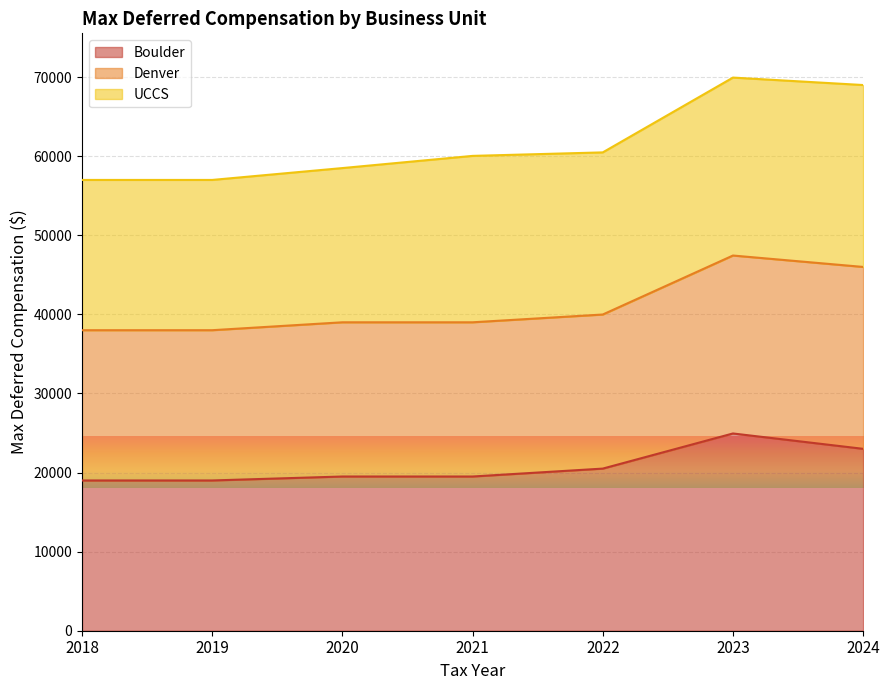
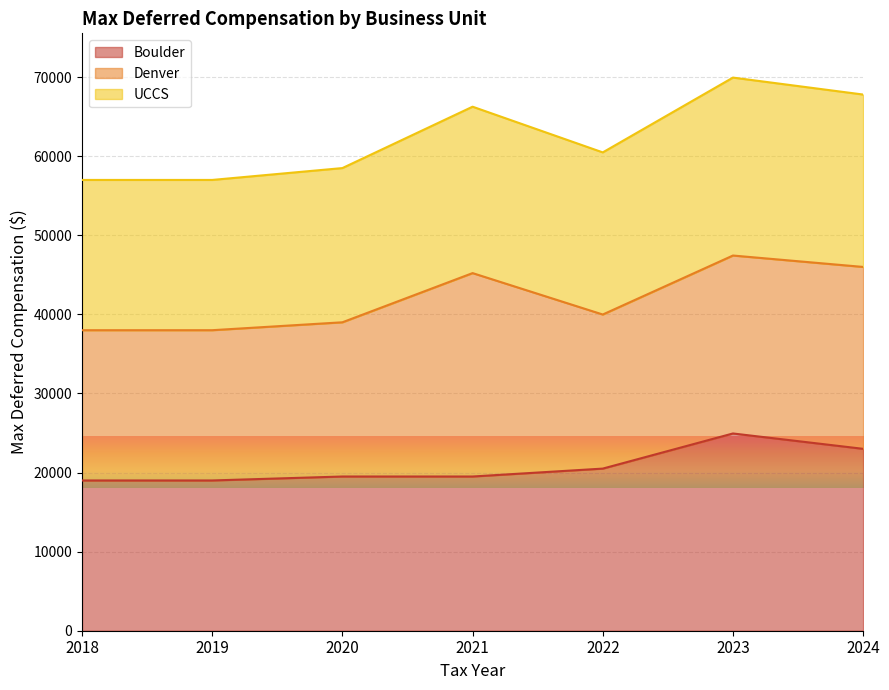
  {
    "Boulder": {
      "2018": 19000,
      "2019": 19000,
      "2020": 20000,
      "2021": 20000,
      "2022": 21000,
      "2023": 25000,
      "2024": 23000
    },
    "Denver": {
      "2018": 19000,
      "2019": 19000,
      "2020": 20000,
-     "2021": 20000,
+     "2021": 26000,
      "2022": 19000,
      "2023": 23000,
      "2024": 23000
    },
    "UCCS": {
      "2018": 19000,
      "2019": 19000,
      "2020": 20000,
      "2021": 21000,
      "2022": 21000,
      "2023": 23000,
-     "2024": 23000
+     "2024": 22000
    }
  }
